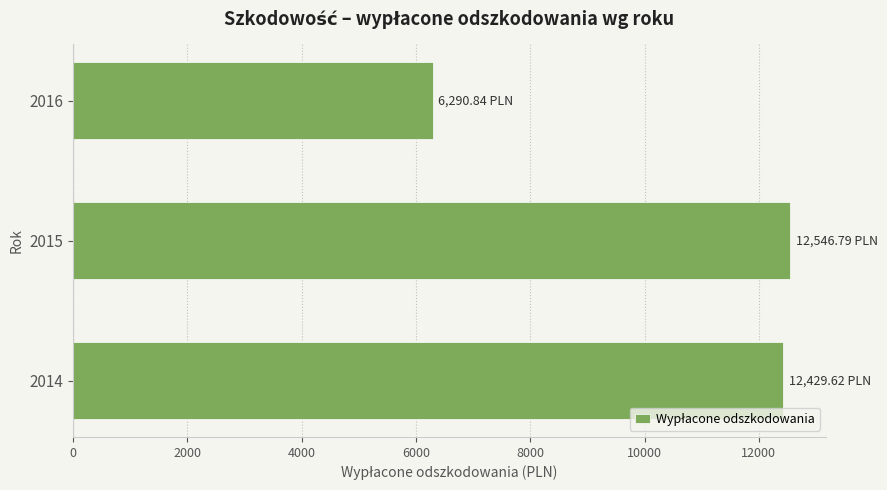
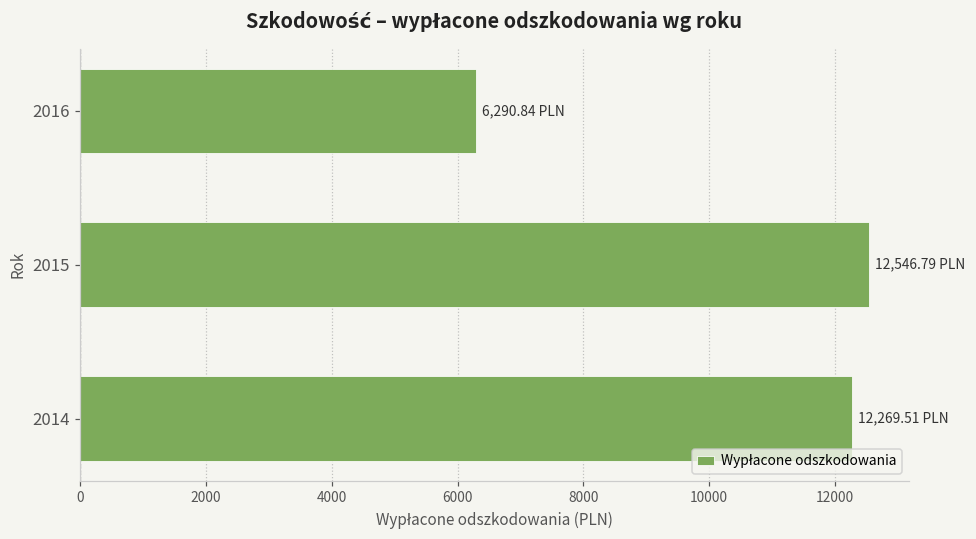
  {
    "2016": "6,290.84",
    "2015": "12,546.79",
-   "2014": "12,429.62"
+   "2014": "12,269.51"
  }
